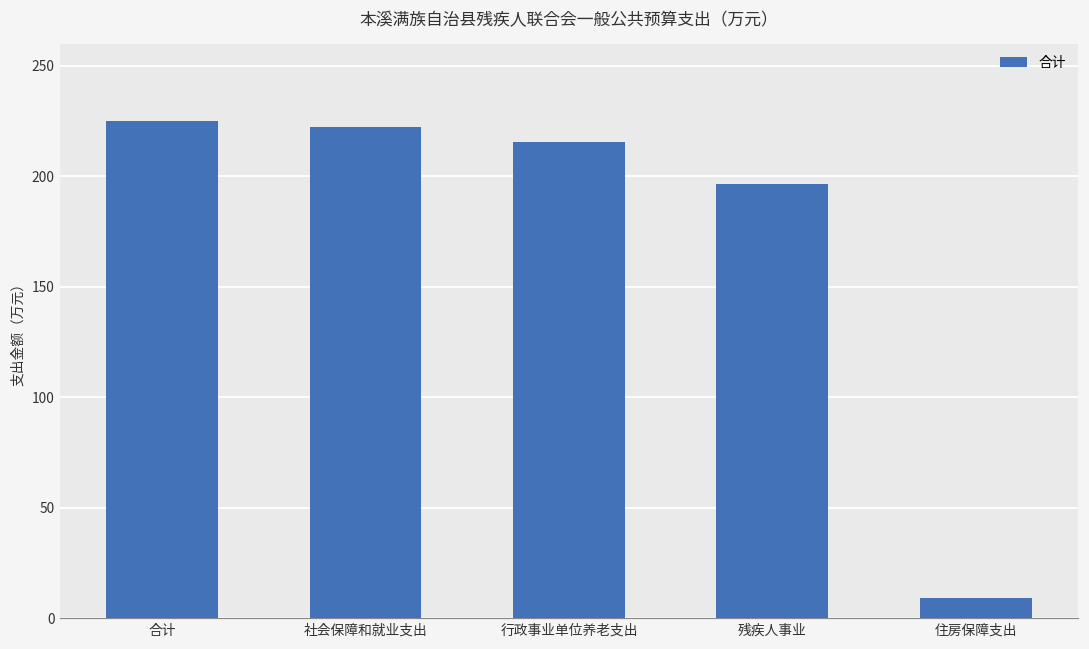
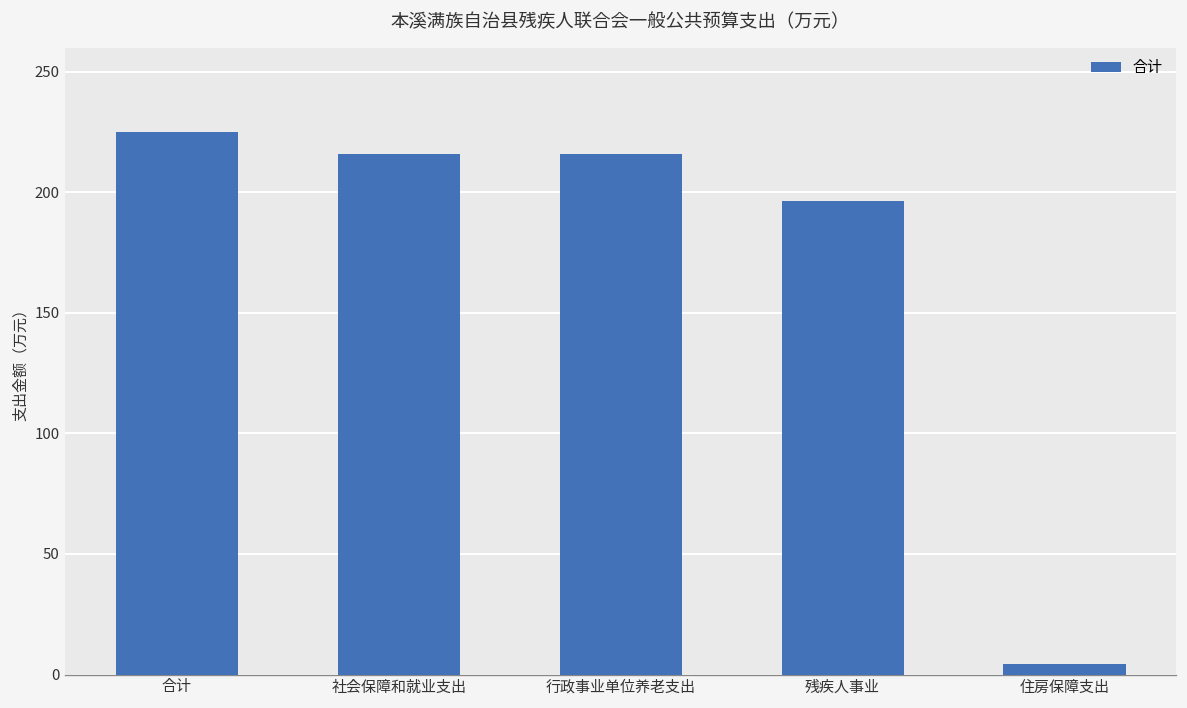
  {
    "合计": 225,
-   "社会保障和就业支出": 222,
+   "社会保障和就业支出": 216,
    "行政事业单位养老支出": 216,
    "残疾人事业": 196,
-   "住房保障支出": 9
+   "住房保障支出": 5
  }
